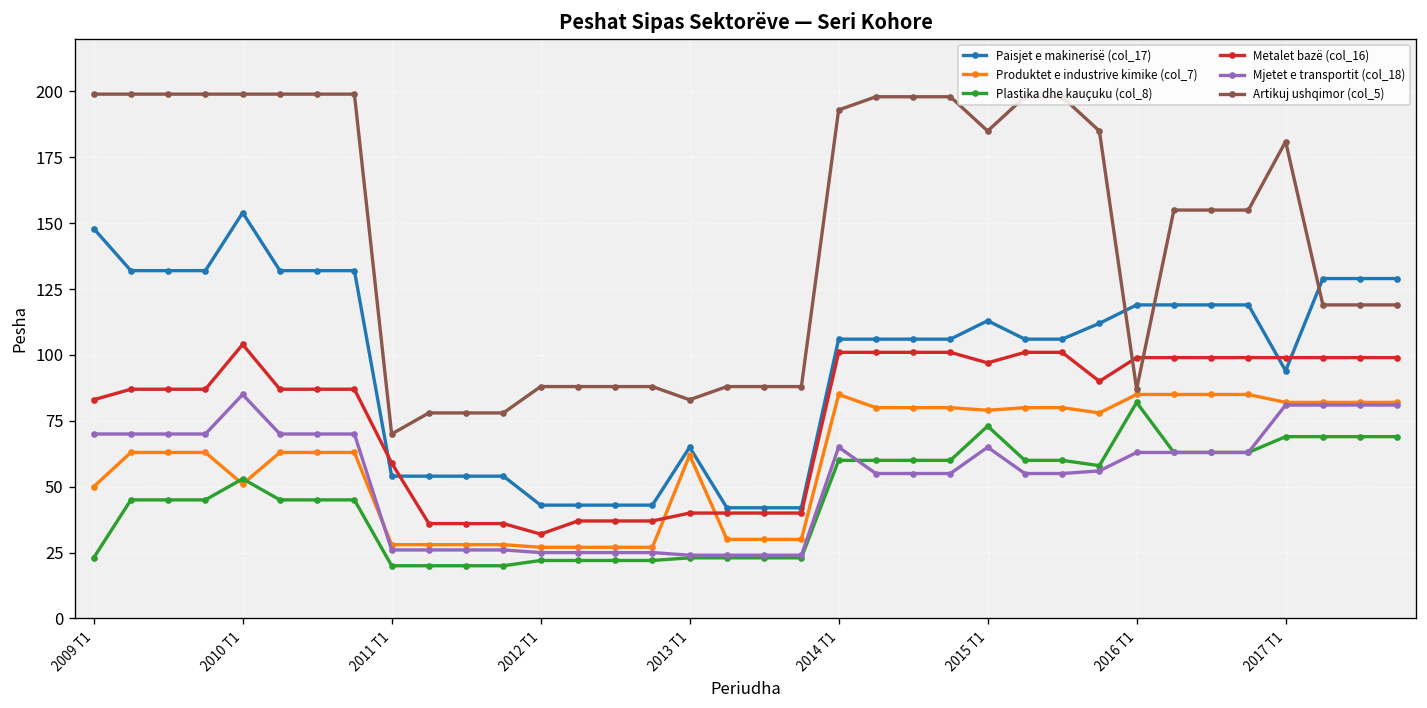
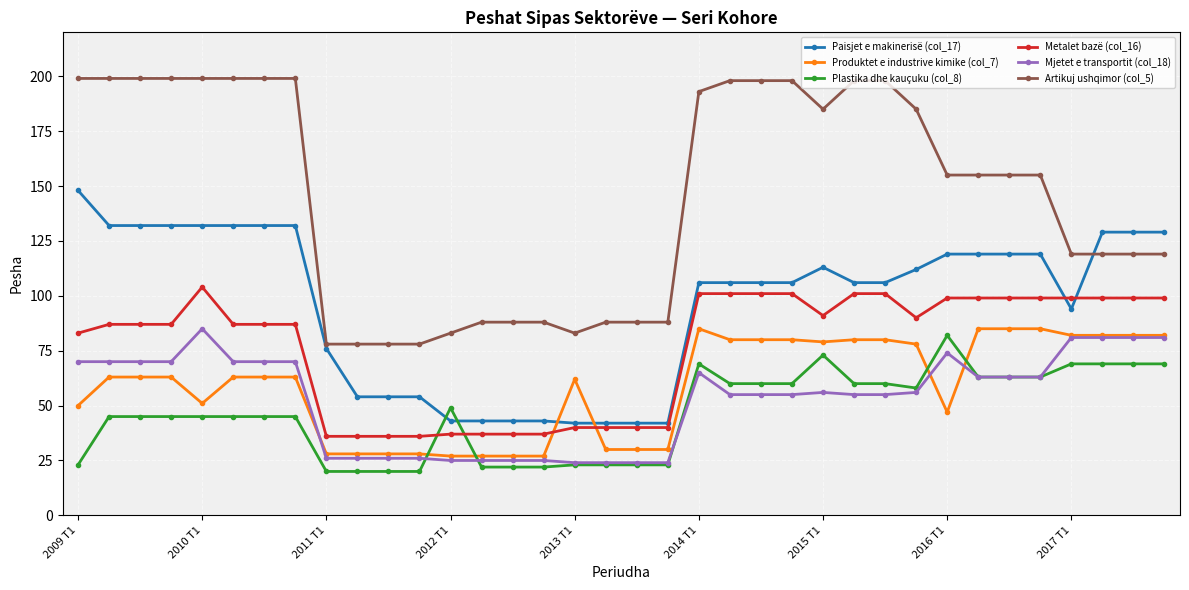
  {
    "Paisjet e makinerisë (col_17)": {
      "2009 T1": 148,
-     "2010 T1": 154,
-     "2011 T1": 54,
+     "2010 T1": 132,
+     "2011 T1": 76,
      "2012 T1": 43,
-     "2013 T1": 65,
+     "2013 T1": 42,
      "2014 T1": 106,
      "2015 T1": 113,
      "2016 T1": 119,
      "2017 T1": 94
    },
    "Produktet e industrive kimike (col_7)": {
      "2009 T1": 50,
      "2010 T1": 51,
      "2011 T1": 28,
      "2012 T1": 27,
      "2013 T1": 62,
      "2014 T1": 85,
      "2015 T1": 79,
-     "2016 T1": 85
+     "2016 T1": 47
    },
    "Plastika dhe kauçuku (col_8)": {
      "2009 T1": 23,
-     "2010 T1": 53,
+     "2010 T1": 45,
      "2011 T1": 20,
-     "2012 T1": 22,
-     "2014 T1": 60,
+     "2012 T1": 49,
+     "2014 T1": 69,
      "2015 T1": 73,
      "2016 T1": 82,
      "2017 T1": 69
    },
    "Metalet bazë (col_16)": {
      "2009 T1": 83,
      "2010 T1": 104,
-     "2011 T1": 59,
-     "2012 T1": 32,
+     "2011 T1": 36,
+     "2012 T1": 37,
      "2013 T1": 40,
      "2014 T1": 101,
-     "2015 T1": 97,
+     "2015 T1": 91,
      "2016 T1": 99,
      "2017 T1": 99
    },
    "Mjetet e transportit (col_18)": {
      "2009 T1": 70,
      "2010 T1": 85,
      "2011 T1": 26,
      "2012 T1": 25,
      "2014 T1": 65,
-     "2015 T1": 65,
-     "2016 T1": 63
+     "2015 T1": 56,
+     "2016 T1": 74
    },
    "Artikuj ushqimor (col_5)": {
      "2009 T1": 199,
      "2010 T1": 199,
-     "2011 T1": 70,
-     "2012 T1": 88,
+     "2011 T1": 78,
+     "2012 T1": 83,
      "2013 T1": 83,
      "2014 T1": 193,
      "2015 T1": 185,
-     "2016 T1": 87,
-     "2017 T1": 181
+     "2016 T1": 155,
+     "2017 T1": 119
    }
  }
